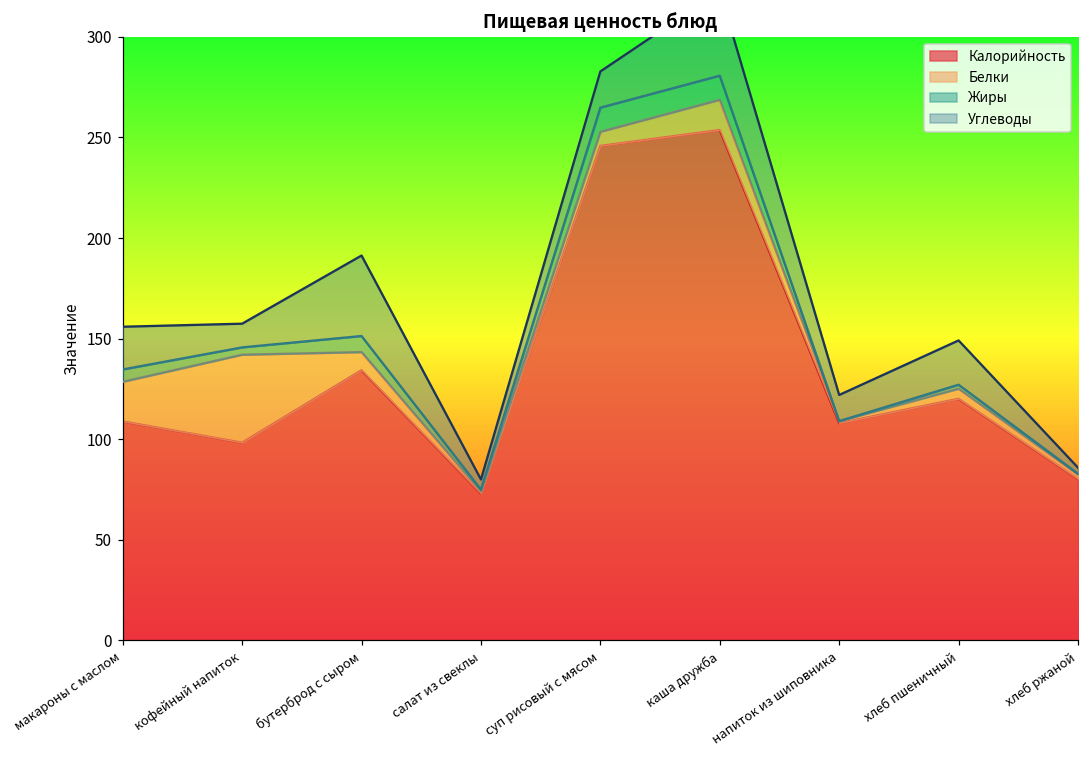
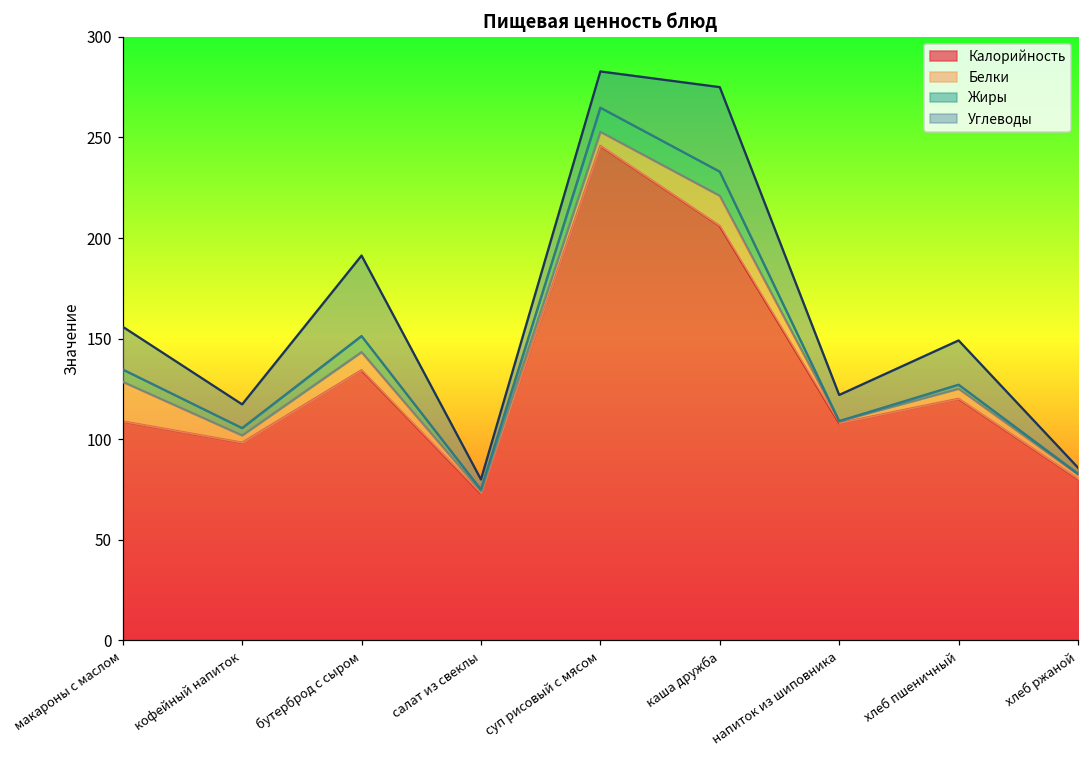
  {
    "Калорийность": {
      "макароны с маслом": 109,
      "кофейный напиток": 98,
      "бутерброд с сыром": 134,
      "суп рисовый с мясом": 246,
-     "каша дружба": 254,
+     "каша дружба": 206,
      "хлеб пшеничный": 120,
      "хлеб ржаной": 80
    },
    "Белки": {
      "макароны с маслом": 20,
-     "кофейный напиток": 44,
+     "кофейный напиток": 4,
      "бутерброд с сыром": 9,
      "суп рисовый с мясом": 7,
      "каша дружба": 15,
      "хлеб пшеничный": 5
    }
  }
